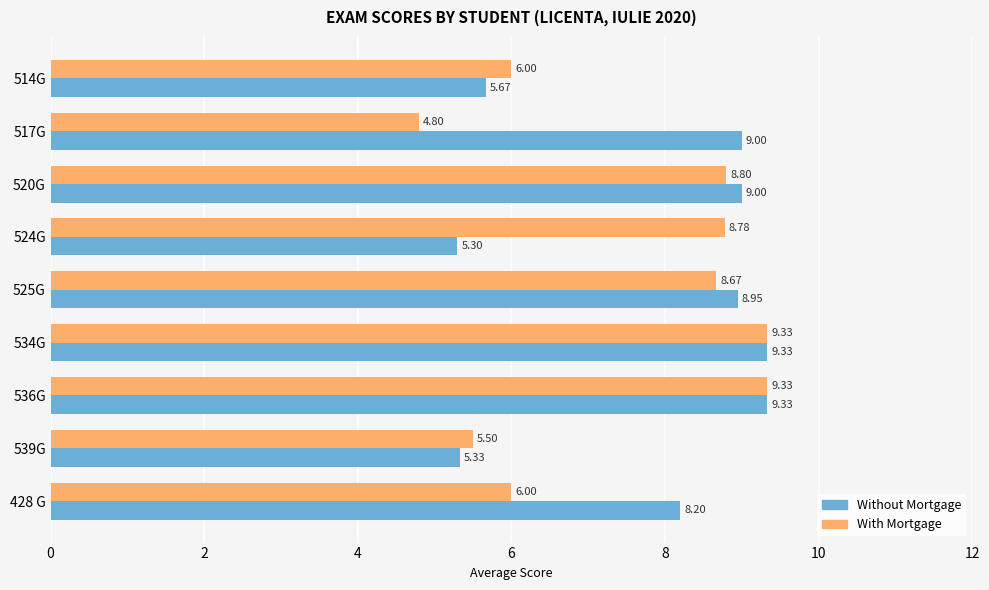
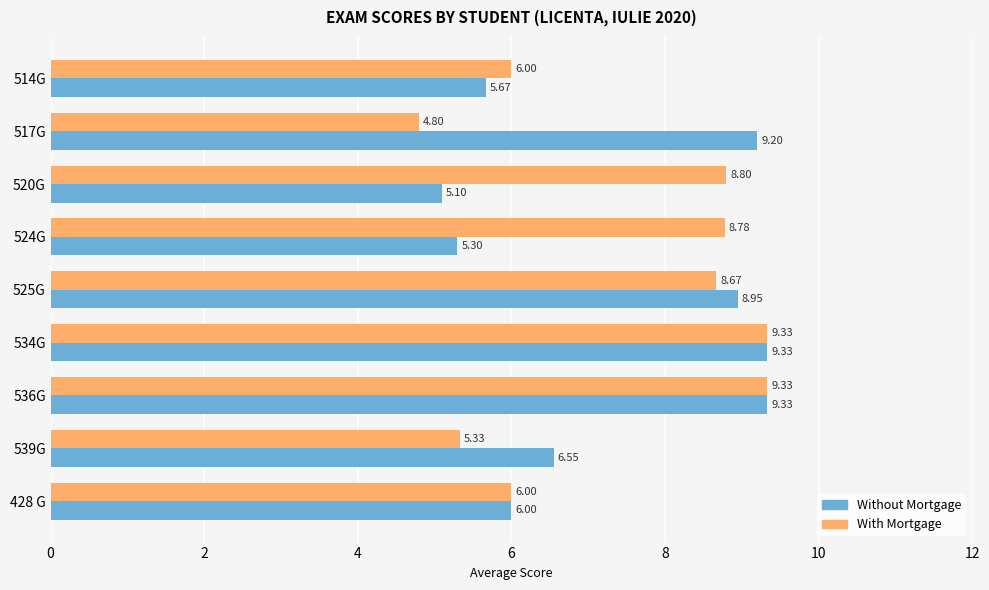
  {
    "Without Mortgage": {
      "514G": 5.67,
-     "517G": 9.00,
-     "520G": 9.00,
+     "517G": 9.20,
+     "520G": 5.10,
      "524G": 5.30,
      "525G": 8.95,
      "534G": 9.33,
      "536G": 9.33,
-     "539G": 5.33,
-     "428 G": 8.20
+     "539G": 6.55,
+     "428 G": 6.00
    },
    "With Mortgage": {
      "514G": 6.00,
      "517G": 4.80,
      "520G": 8.80,
      "524G": 8.78,
      "525G": 8.67,
      "534G": 9.33,
      "536G": 9.33,
-     "539G": 5.50,
+     "539G": 5.33,
      "428 G": 6.00
    }
  }
